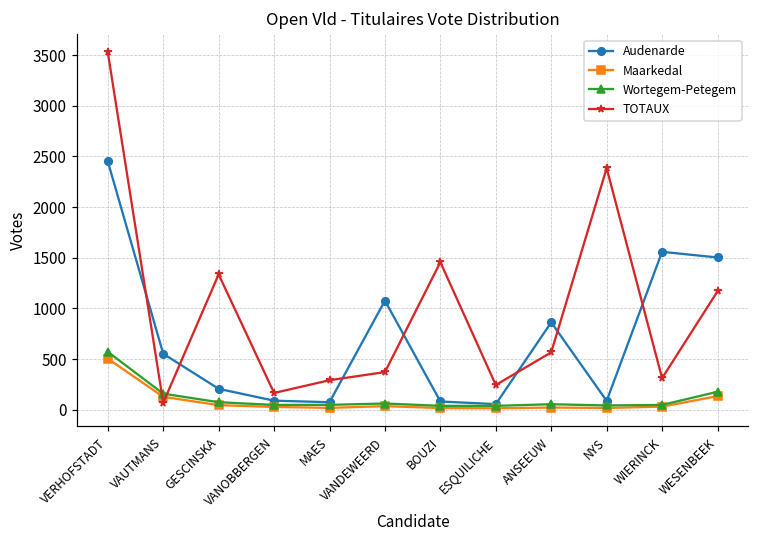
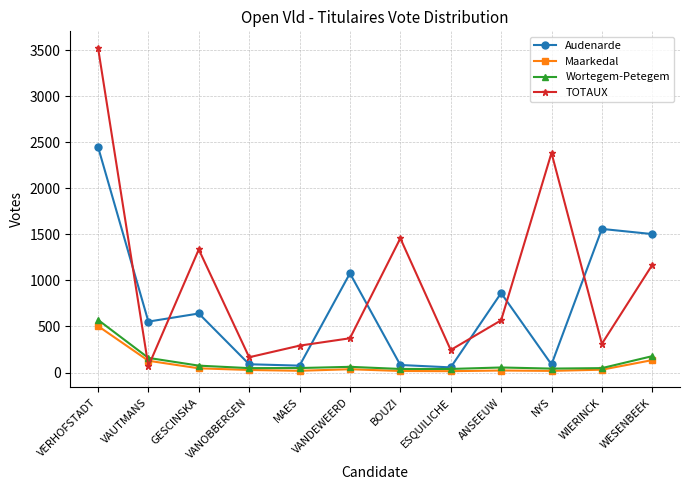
  {
    "Audenarde": {
      "VERHOFSTADT": 2500,
      "VAUTMANS": 600,
-     "GESCINSKA": 200,
+     "GESCINSKA": 600,
      "VANOBBERGEN": 100,
      "VANDEWEERD": 1100,
      "BOUZI": 100,
      "ANSEEUW": 900,
      "NYS": 100,
      "WIERINCK": 1600,
      "WESENBEEK": 1500
    },
    "Maarkedal": {
      "VERHOFSTADT": 500,
      "VAUTMANS": 100,
      "GESCINSKA": 0,
      "MAES": 0,
      "ANSEEUW": 0,
      "WESENBEEK": 100
    },
    "Wortegem-Petegem": {
      "VERHOFSTADT": 600,
      "VAUTMANS": 200,
      "GESCINSKA": 100,
      "ANSEEUW": 100,
      "WESENBEEK": 200
    },
    "TOTAUX": {
      "VERHOFSTADT": 3500,
      "VAUTMANS": 100,
      "GESCINSKA": 1300,
      "VANOBBERGEN": 200,
      "MAES": 300,
      "VANDEWEERD": 400,
      "BOUZI": 1500,
      "ESQUILICHE": 200,
      "ANSEEUW": 600,
      "NYS": 2400,
      "WIERINCK": 300,
      "WESENBEEK": 1200
    }
  }
